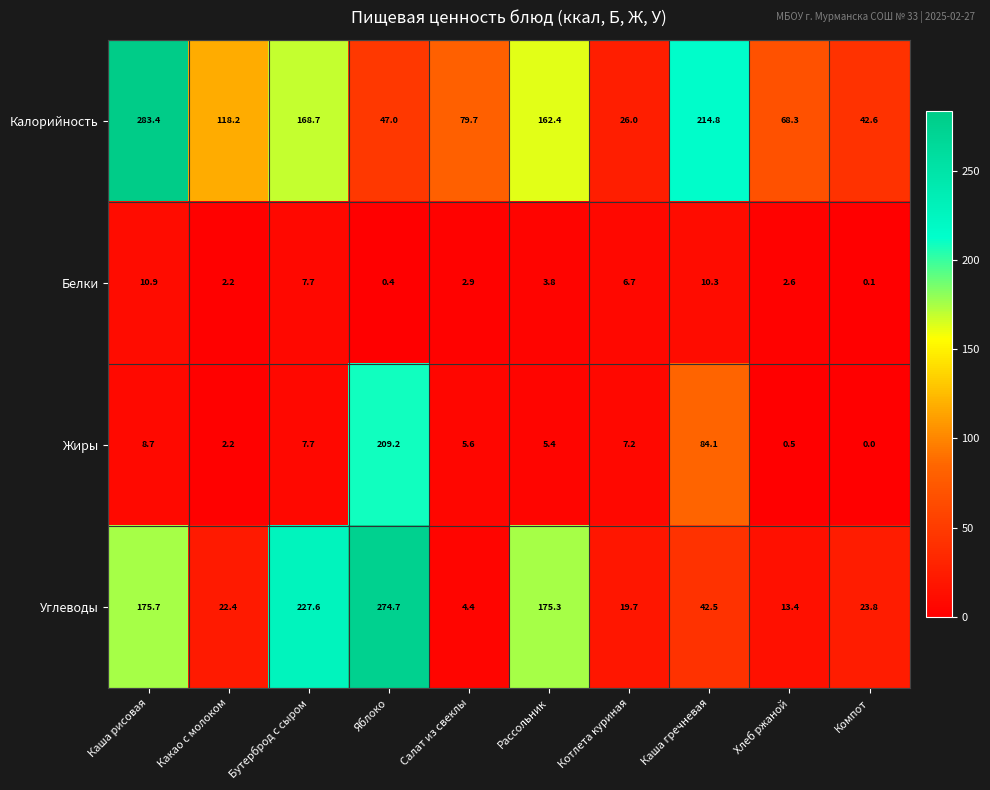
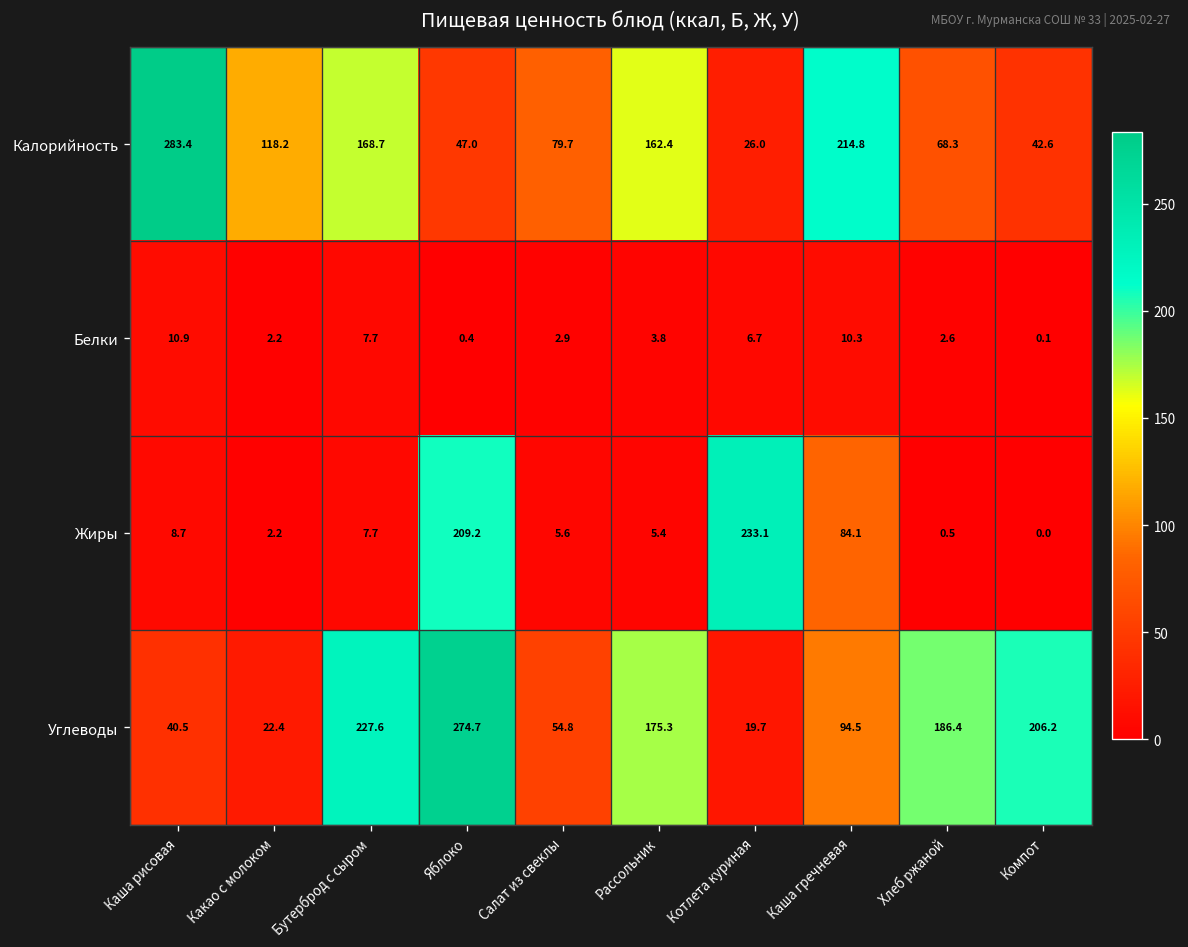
  {
    "Калорийность": {
      "Каша рисовая": 283.4,
      "Какао с молоком": 118.2,
      "Бутерброд с сыром": 168.7,
      "Яблоко": 47.0,
      "Салат из свеклы": 79.7,
      "Рассольник": 162.4,
      "Котлета куриная": 26.0,
      "Каша гречневая": 214.8,
      "Хлеб ржаной": 68.3,
      "Компот": 42.6
    },
    "Белки": {
      "Каша рисовая": 10.9,
      "Какао с молоком": 2.2,
      "Бутерброд с сыром": 7.7,
      "Яблоко": 0.4,
      "Салат из свеклы": 2.9,
      "Рассольник": 3.8,
      "Котлета куриная": 6.7,
      "Каша гречневая": 10.3,
      "Хлеб ржаной": 2.6,
      "Компот": 0.1
    },
    "Жиры": {
      "Каша рисовая": 8.7,
      "Какао с молоком": 2.2,
      "Бутерброд с сыром": 7.7,
      "Яблоко": 209.2,
      "Салат из свеклы": 5.6,
      "Рассольник": 5.4,
-     "Котлета куриная": 7.2,
+     "Котлета куриная": 233.1,
      "Каша гречневая": 84.1,
      "Хлеб ржаной": 0.5,
      "Компот": 0.0
    },
    "Углеводы": {
-     "Каша рисовая": 175.7,
+     "Каша рисовая": 40.5,
      "Какао с молоком": 22.4,
      "Бутерброд с сыром": 227.6,
      "Яблоко": 274.7,
-     "Салат из свеклы": 4.4,
+     "Салат из свеклы": 54.8,
      "Рассольник": 175.3,
      "Котлета куриная": 19.7,
-     "Каша гречневая": 42.5,
-     "Хлеб ржаной": 13.4,
-     "Компот": 23.8
+     "Каша гречневая": 94.5,
+     "Хлеб ржаной": 186.4,
+     "Компот": 206.2
    }
  }
